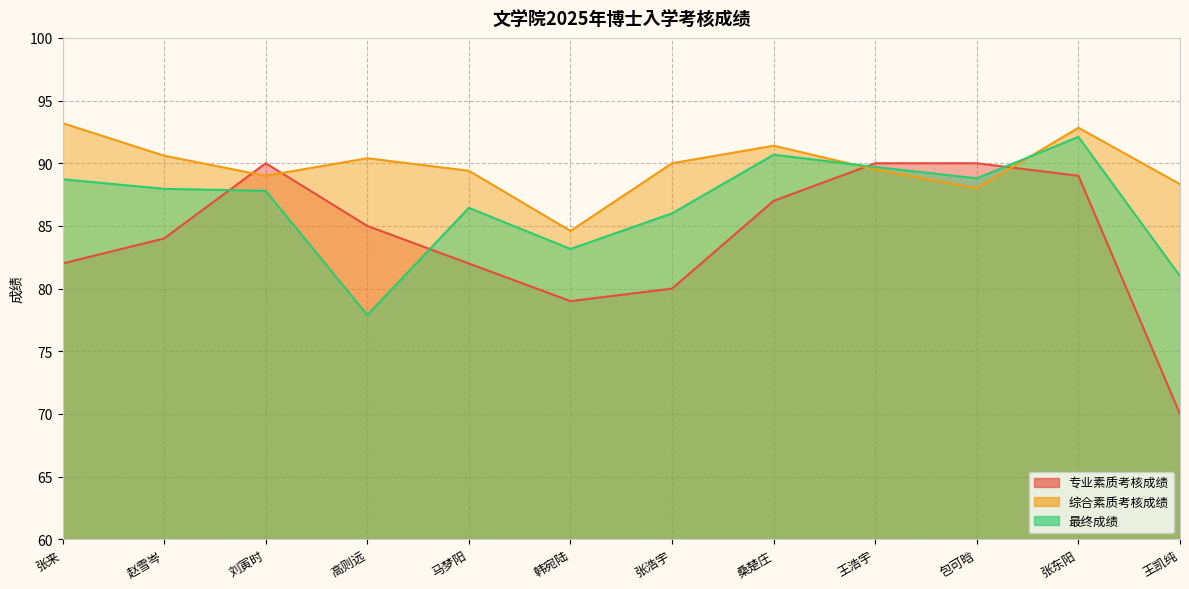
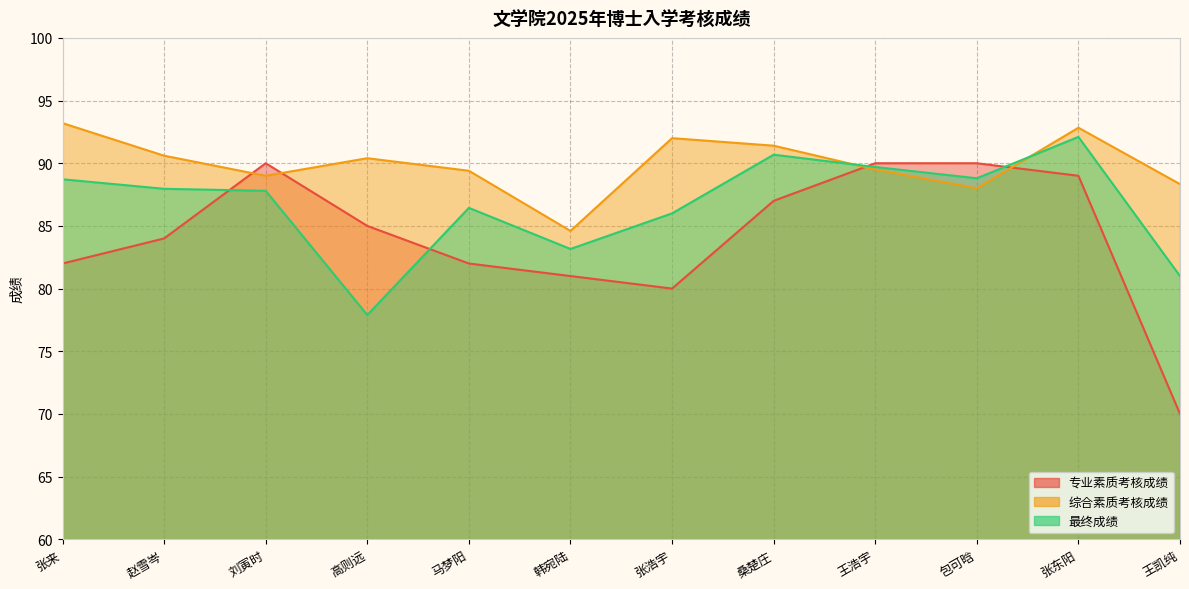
  {
    "专业素质考核成绩": {
      "张来": 82,
      "赵雪岑": 84,
      "刘寅时": 90,
      "高则远": 85,
      "马梦阳": 82,
-     "韩宛陆": 79,
+     "韩宛陆": 81,
      "张浩宇": 80,
      "桑楚庄": 87,
      "王浩宇": 90,
      "包可晗": 90,
      "张东阳": 89,
      "王凯纯": 70
    },
    "综合素质考核成绩": {
      "张来": 93.2,
      "赵雪岑": 90.6,
      "刘寅时": 89,
      "高则远": 90.4,
      "马梦阳": 89.4,
      "韩宛陆": 84.6,
-     "张浩宇": 90,
+     "张浩宇": 92,
      "桑楚庄": 91.4,
      "包可晗": 88,
      "张东阳": 93,
      "王凯纯": 88.3
    },
    "最终成绩": {
      "张来": 88.7,
      "赵雪岑": 88,
      "刘寅时": 87.8,
      "高则远": 78,
      "马梦阳": 86.4,
      "韩宛陆": 83,
      "张浩宇": 86,
      "桑楚庄": 90.7,
      "包可晗": 88.8,
      "张东阳": 92,
      "王凯纯": 81
    }
  }
